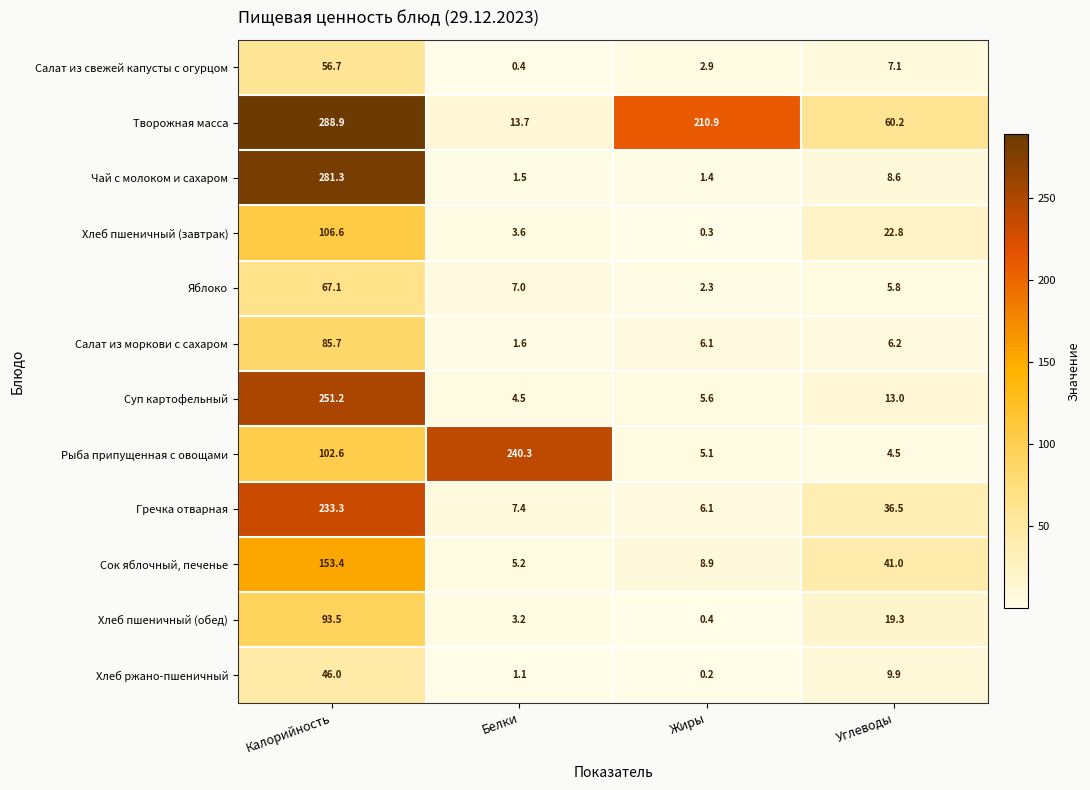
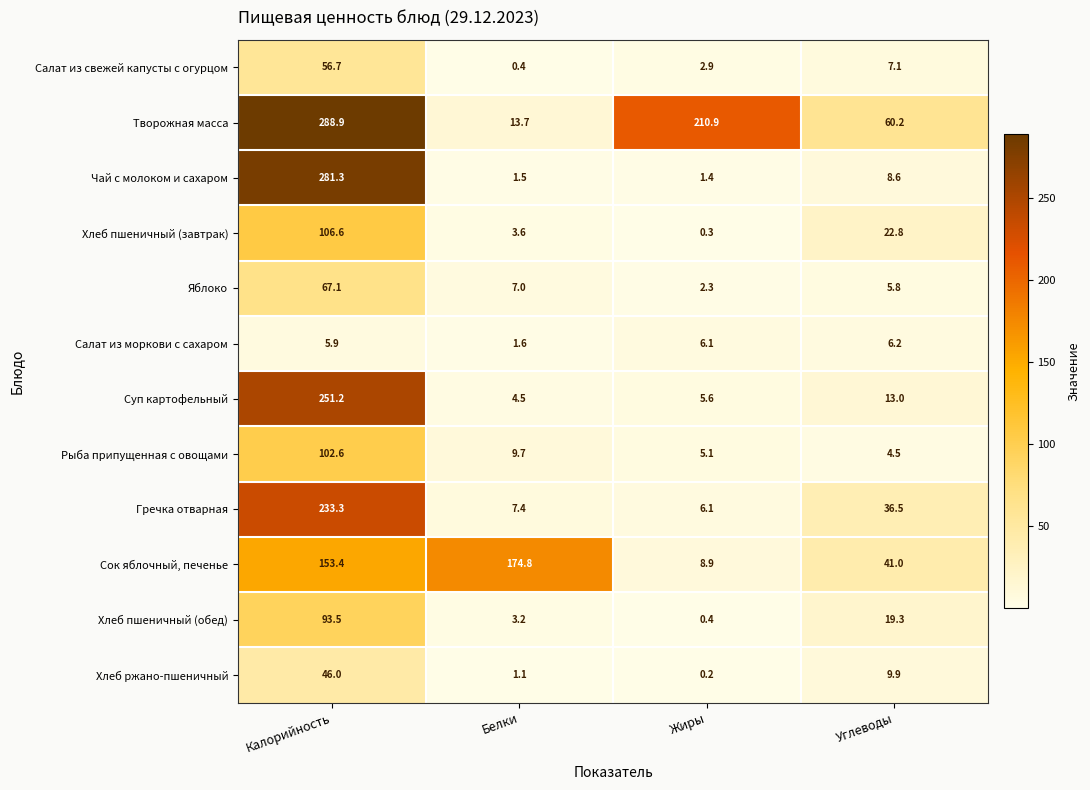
  {
    "Салат из свежей капусты с огурцом": {
      "Калорийность": 56.7,
      "Белки": 0.4,
      "Жиры": 2.9,
      "Углеводы": 7.1
    },
    "Творожная масса": {
      "Калорийность": 288.9,
      "Белки": 13.7,
      "Жиры": 210.9,
      "Углеводы": 60.2
    },
    "Чай с молоком и сахаром": {
      "Калорийность": 281.3,
      "Белки": 1.5,
      "Жиры": 1.4,
      "Углеводы": 8.6
    },
    "Хлеб пшеничный (завтрак)": {
      "Калорийность": 106.6,
      "Белки": 3.6,
      "Жиры": 0.3,
      "Углеводы": 22.8
    },
    "Яблоко": {
      "Калорийность": 67.1,
      "Белки": 7.0,
      "Жиры": 2.3,
      "Углеводы": 5.8
    },
    "Салат из моркови с сахаром": {
-     "Калорийность": 85.7,
+     "Калорийность": 5.9,
      "Белки": 1.6,
      "Жиры": 6.1,
      "Углеводы": 6.2
    },
    "Суп картофельный": {
      "Калорийность": 251.2,
      "Белки": 4.5,
      "Жиры": 5.6,
      "Углеводы": 13.0
    },
    "Рыба припущенная с овощами": {
      "Калорийность": 102.6,
-     "Белки": 240.3,
+     "Белки": 9.7,
      "Жиры": 5.1,
      "Углеводы": 4.5
    },
    "Гречка отварная": {
      "Калорийность": 233.3,
      "Белки": 7.4,
      "Жиры": 6.1,
      "Углеводы": 36.5
    },
    "Сок яблочный, печенье": {
      "Калорийность": 153.4,
-     "Белки": 5.2,
+     "Белки": 174.8,
      "Жиры": 8.9,
      "Углеводы": 41.0
    },
    "Хлеб пшеничный (обед)": {
      "Калорийность": 93.5,
      "Белки": 3.2,
      "Жиры": 0.4,
      "Углеводы": 19.3
    },
    "Хлеб ржано-пшеничный": {
      "Калорийность": 46.0,
      "Белки": 1.1,
      "Жиры": 0.2,
      "Углеводы": 9.9
    }
  }
